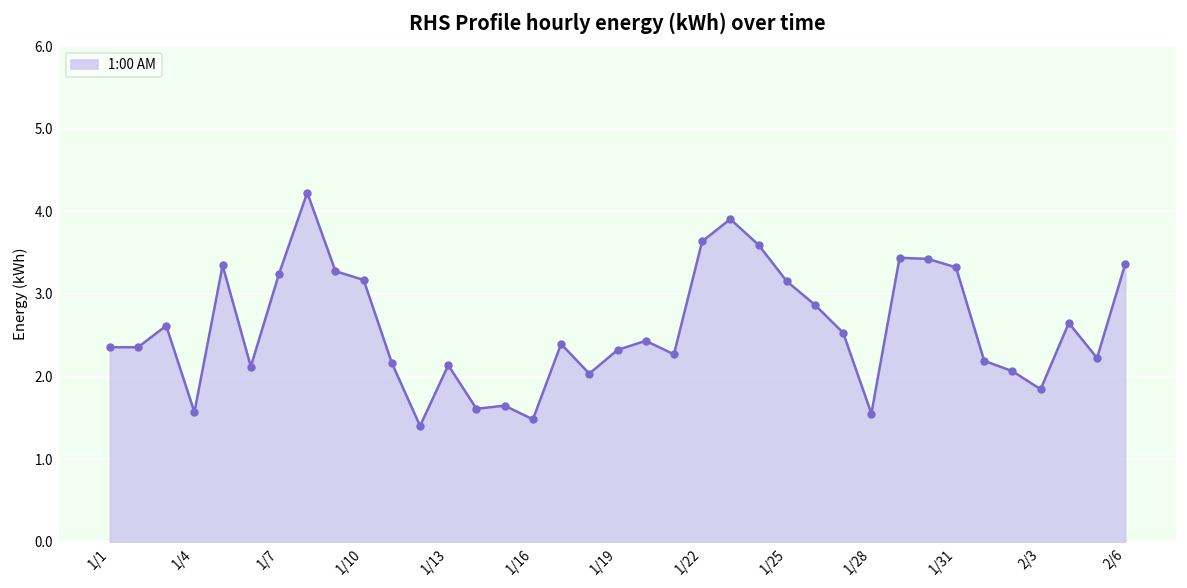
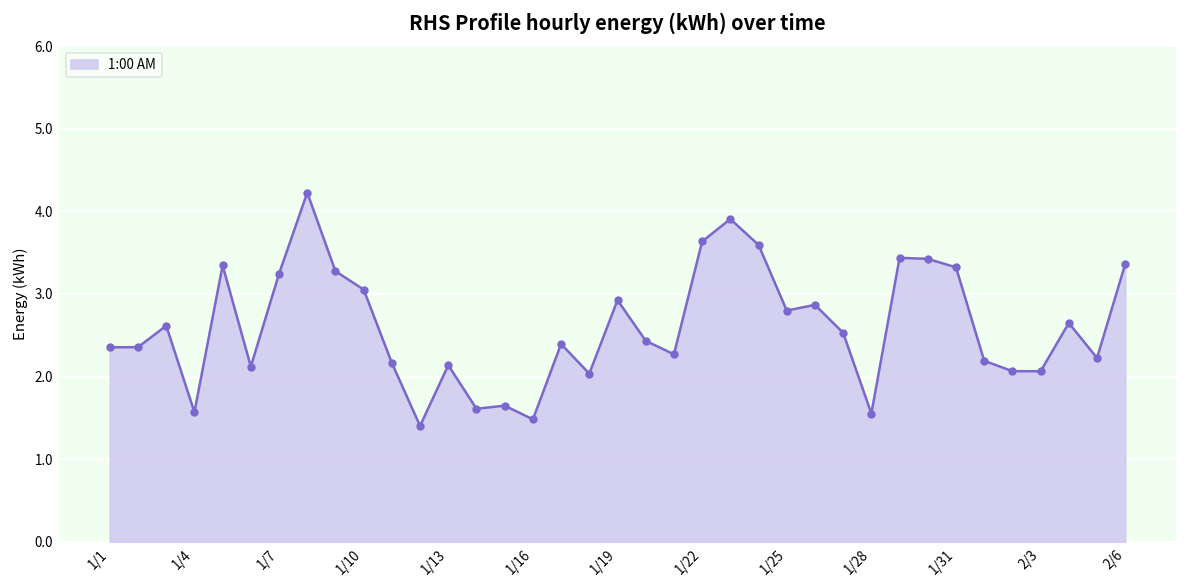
  {
    "1/1": 2.4,
    "1/4": 1.6,
    "1/7": 3.2,
-   "1/10": 3.2,
+   "1/10": 3.1,
    "1/13": 2.1,
    "1/16": 1.5,
-   "1/19": 2.3,
+   "1/19": 2.9,
    "1/22": 3.6,
-   "1/25": 3.2,
+   "1/25": 2.8,
    "1/28": 1.6,
    "1/31": 3.3,
-   "2/3": 1.8,
+   "2/3": 2.1,
    "2/6": 3.4
  }
